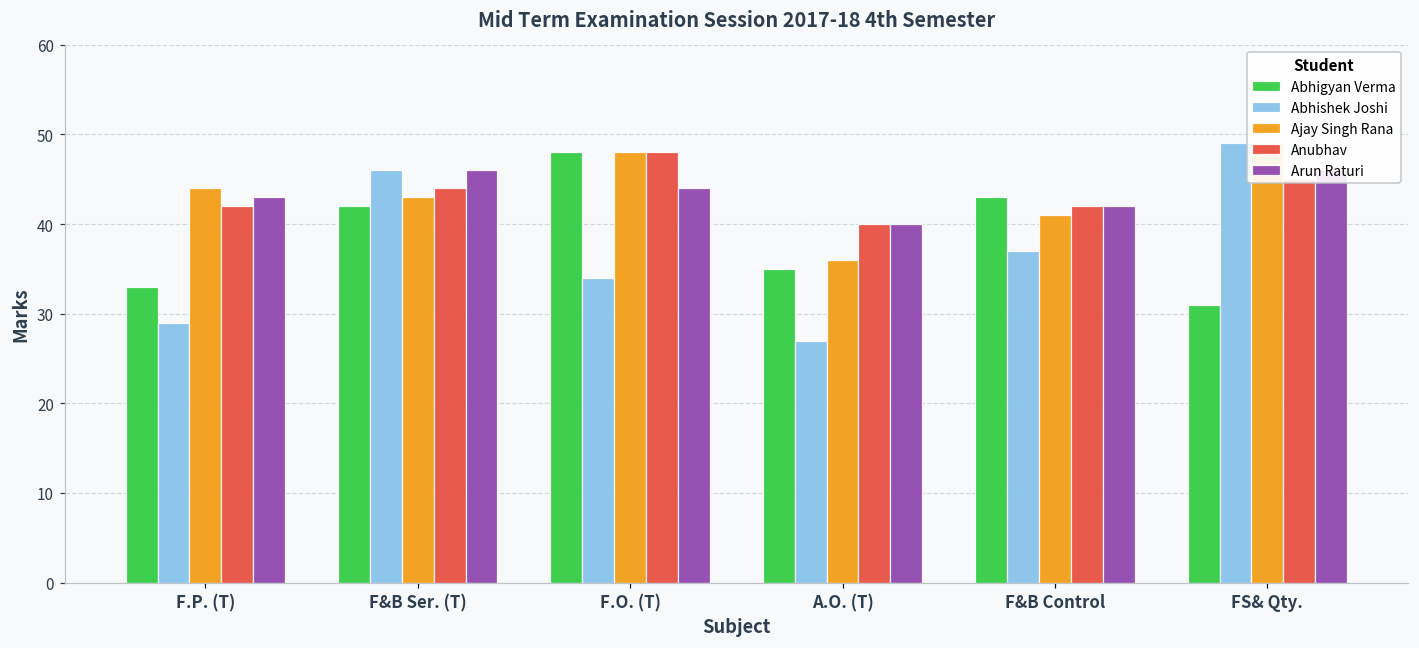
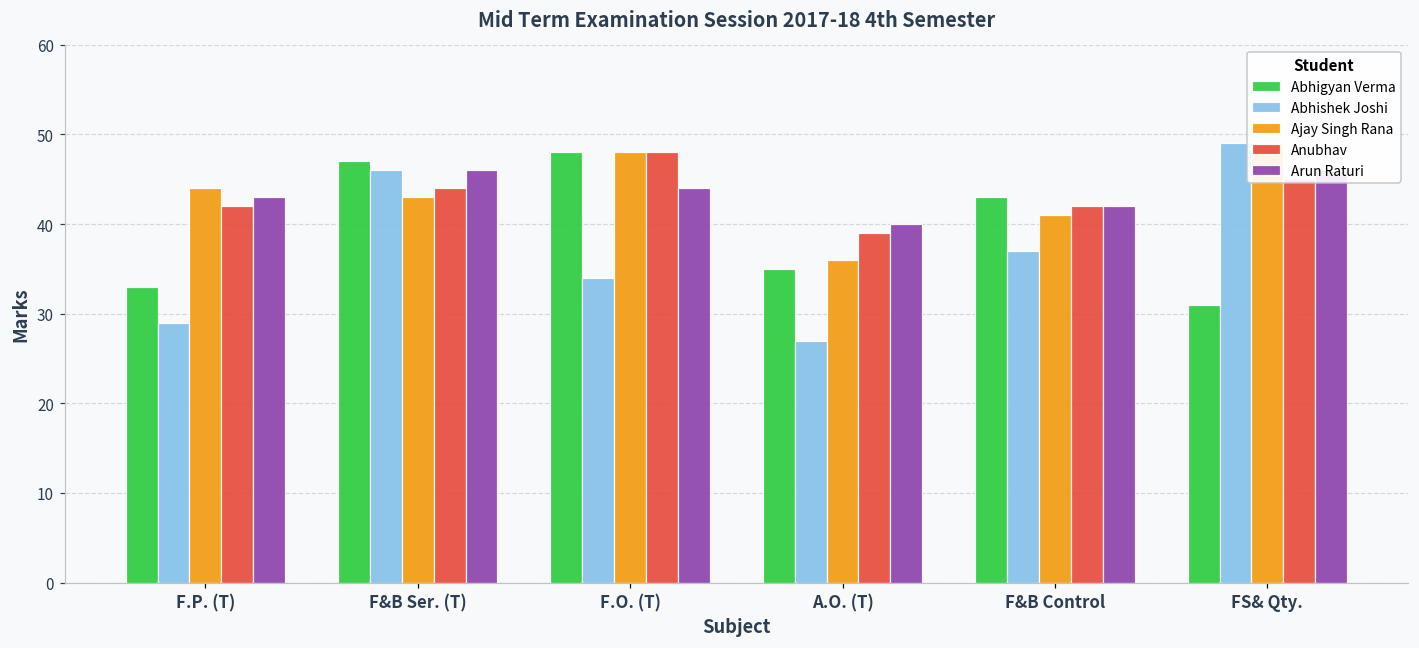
  {
    "Abhigyan Verma": {
      "F.P. (T)": 33,
-     "F&B Ser. (T)": 42,
+     "F&B Ser. (T)": 47,
      "F.O. (T)": 48,
      "A.O. (T)": 35,
      "F&B Control": 43,
      "FS& Qty.": 31
    },
    "Abhishek Joshi": {
      "F.P. (T)": 29,
      "F&B Ser. (T)": 46,
      "F.O. (T)": 34,
      "A.O. (T)": 27,
      "F&B Control": 37,
      "FS& Qty.": 49
    },
    "Ajay Singh Rana": {
      "F.P. (T)": 44,
      "F&B Ser. (T)": 43,
      "F.O. (T)": 48,
      "A.O. (T)": 36,
      "F&B Control": 41
    },
    "Anubhav": {
      "F.P. (T)": 42,
      "F&B Ser. (T)": 44,
      "F.O. (T)": 48,
-     "A.O. (T)": 40,
+     "A.O. (T)": 39,
      "F&B Control": 42
    },
    "Arun Raturi": {
      "F.P. (T)": 43,
      "F&B Ser. (T)": 46,
      "F.O. (T)": 44,
      "A.O. (T)": 40,
      "F&B Control": 42
    }
  }
